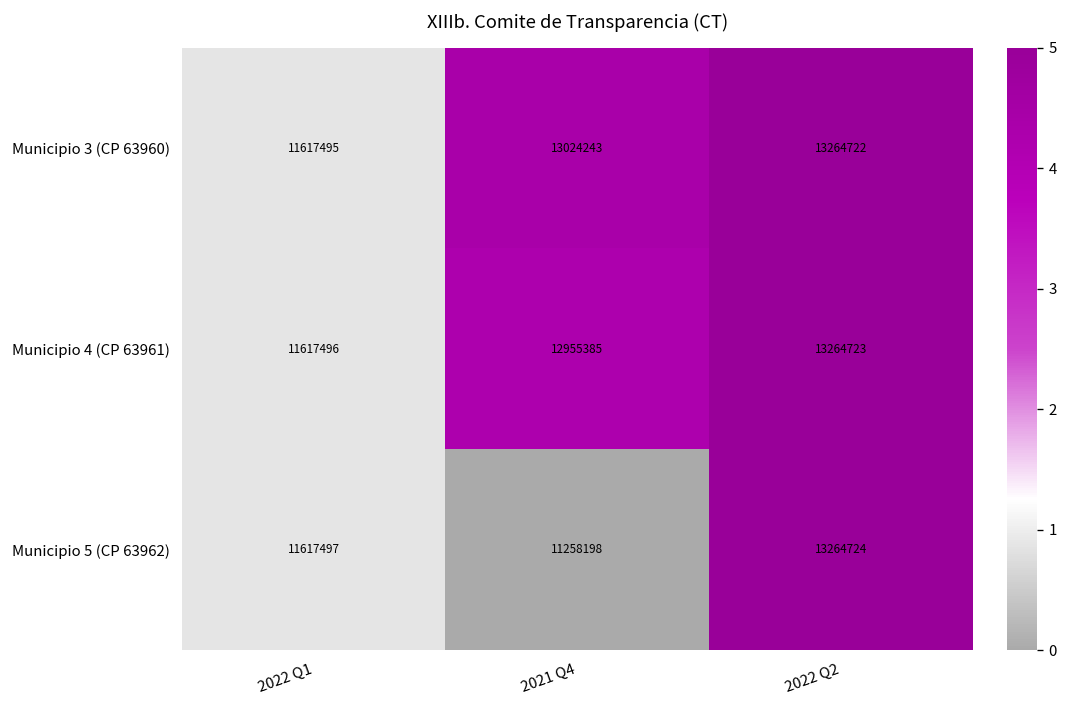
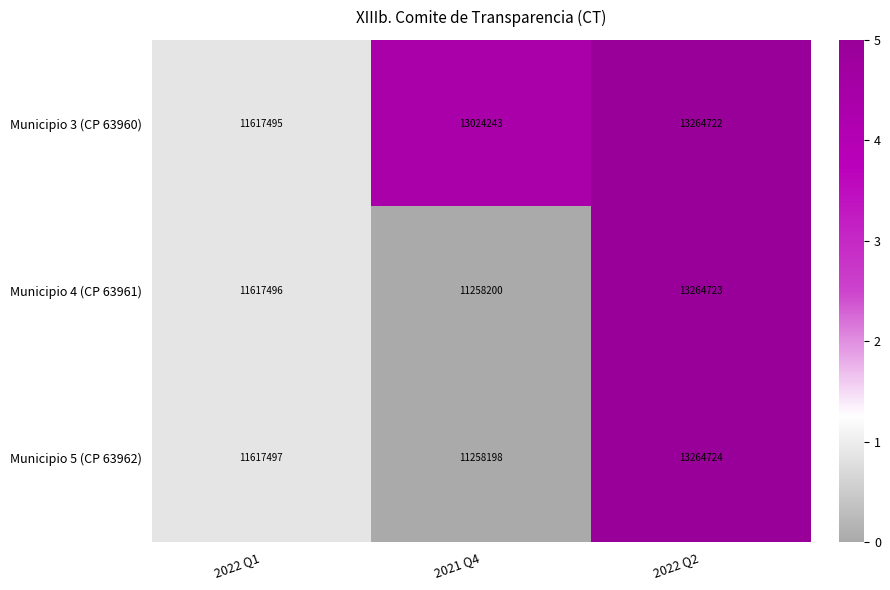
  {
    "Municipio 3 (CP 63960)": {
      "2022 Q1": 11617495,
      "2021 Q4": 13024243,
      "2022 Q2": 13264722
    },
    "Municipio 4 (CP 63961)": {
      "2022 Q1": 11617496,
-     "2021 Q4": 12955385,
+     "2021 Q4": 11258200,
      "2022 Q2": 13264723
    },
    "Municipio 5 (CP 63962)": {
      "2022 Q1": 11617497,
      "2021 Q4": 11258198,
      "2022 Q2": 13264724
    }
  }
